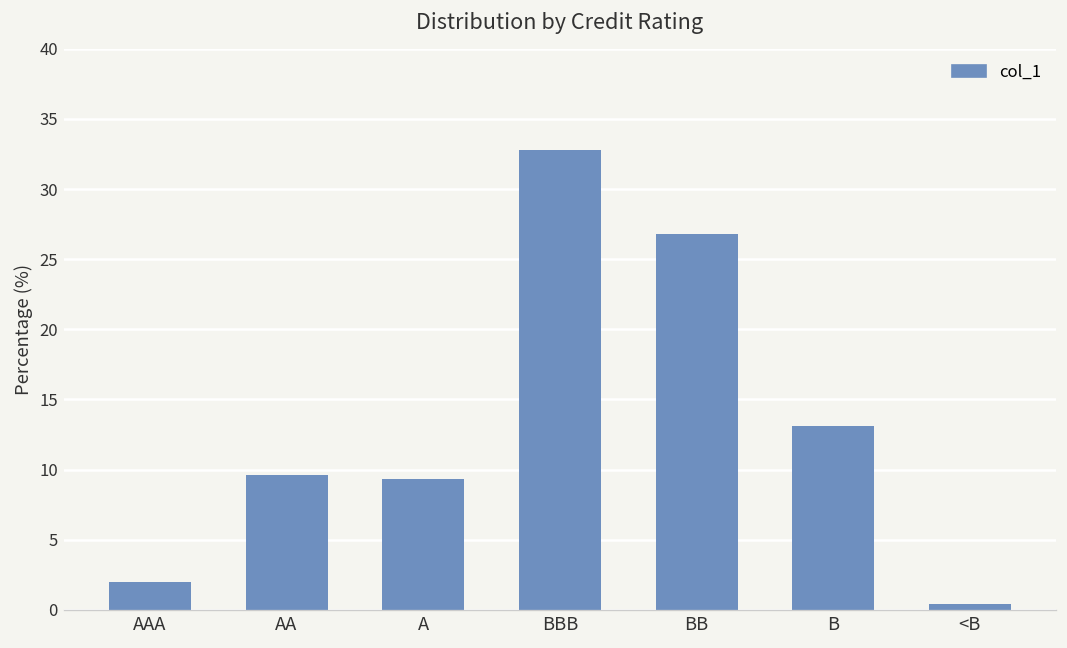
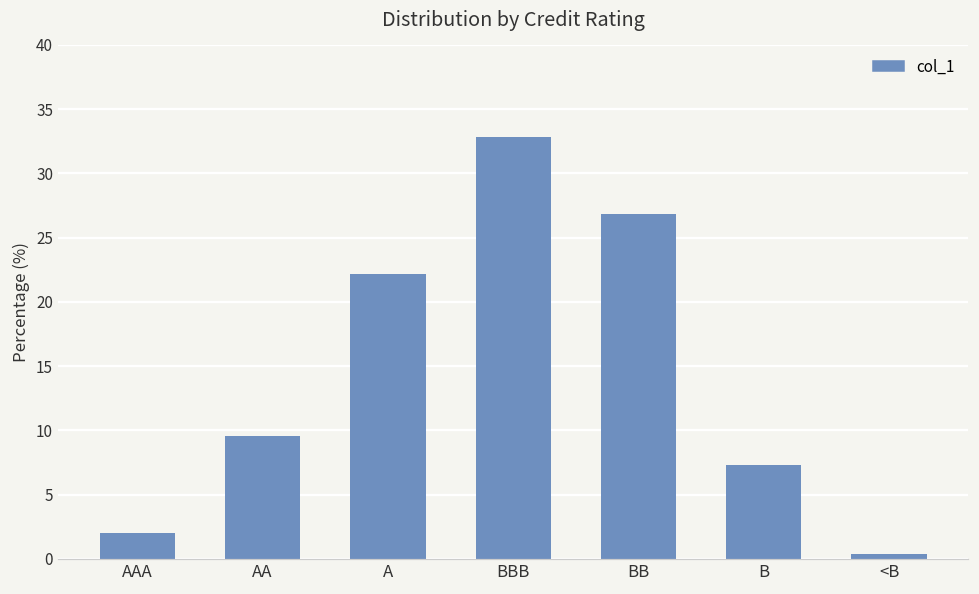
  {
    "AAA": 2.0,
    "AA": 9.6,
-   "A": 9.3,
+   "A": 22.2,
    "BBB": 32.8,
    "BB": 26.8,
-   "B": 13.1,
+   "B": 7.3,
    "<B": 0.4
  }
